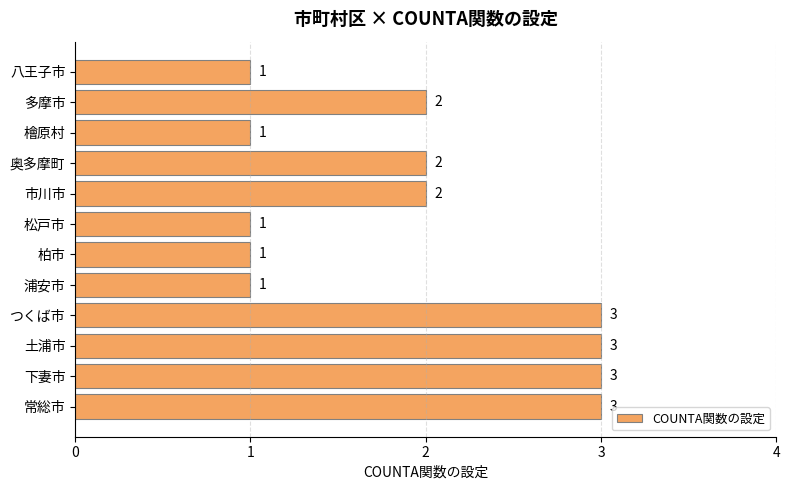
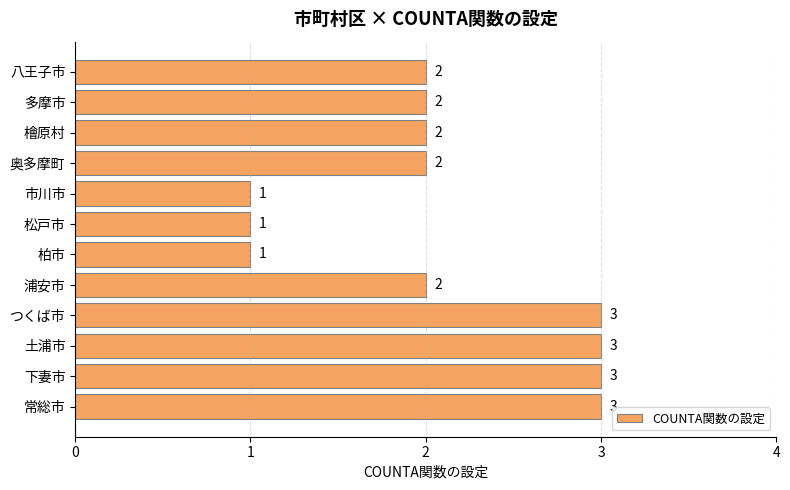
  {
-   "八王子市": 1,
+   "八王子市": 2,
    "多摩市": 2,
-   "檜原村": 1,
+   "檜原村": 2,
    "奥多摩町": 2,
-   "市川市": 2,
+   "市川市": 1,
    "松戸市": 1,
    "柏市": 1,
-   "浦安市": 1,
+   "浦安市": 2,
    "つくば市": 3,
    "土浦市": 3,
    "下妻市": 3
  }
